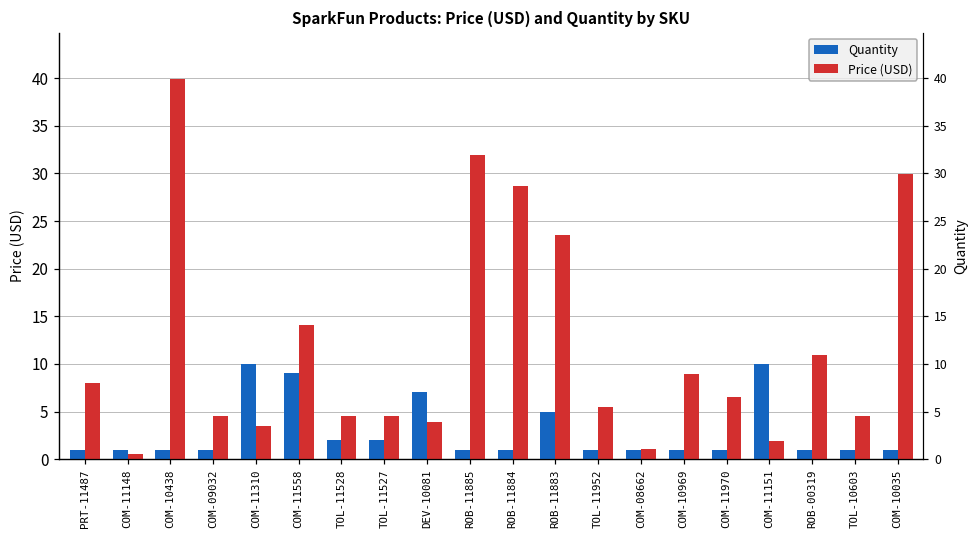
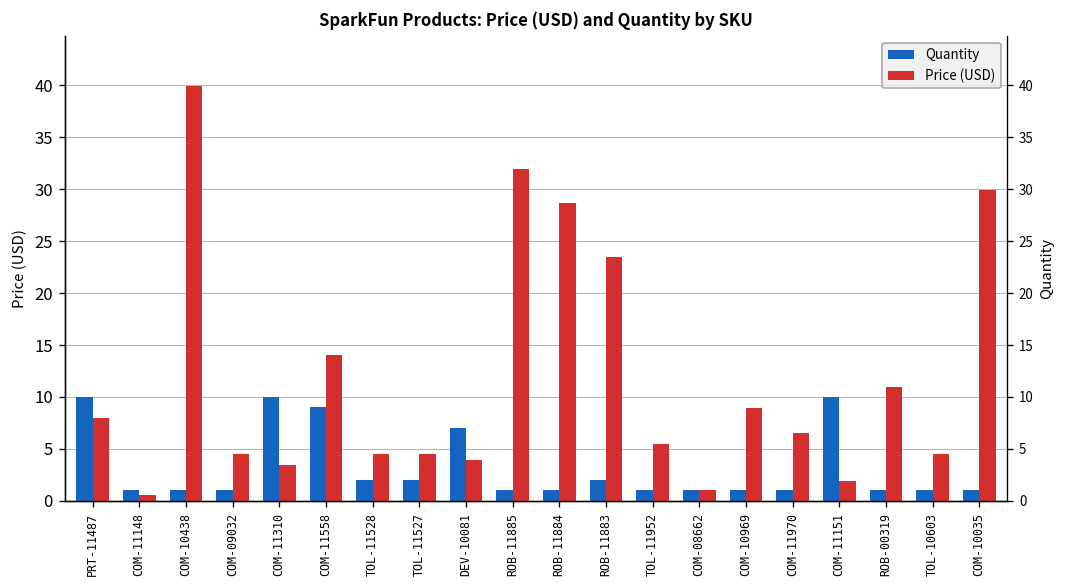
  {
    "Quantity": {
-     "PRT-11487": 1,
+     "PRT-11487": 10,
      "COM-11148": 1,
      "COM-10438": 1,
      "COM-09032": 1,
      "COM-11310": 10,
      "COM-11558": 9,
      "TOL-11528": 2,
      "TOL-11527": 2,
      "DEV-10081": 7,
      "ROB-11885": 1,
      "ROB-11884": 1,
-     "ROB-11883": 5,
+     "ROB-11883": 2,
      "TOL-11952": 1,
      "COM-08662": 1,
      "COM-10969": 1,
      "COM-11970": 1,
      "COM-11151": 10,
      "ROB-00319": 1,
      "TOL-10603": 1,
      "COM-10035": 1
    },
    "Price (USD)": {
      "PRT-11487": 8,
      "COM-11148": 1,
      "COM-10438": 40,
      "COM-09032": 5,
      "COM-11310": 4,
      "COM-11558": 14,
      "TOL-11528": 5,
      "TOL-11527": 5,
      "DEV-10081": 4,
      "ROB-11885": 32,
      "ROB-11884": 29,
      "ROB-11883": 24,
      "TOL-11952": 5,
      "COM-08662": 1,
      "COM-10969": 9,
      "COM-11970": 7,
      "COM-11151": 2,
      "ROB-00319": 11,
      "TOL-10603": 5,
      "COM-10035": 30
    }
  }
